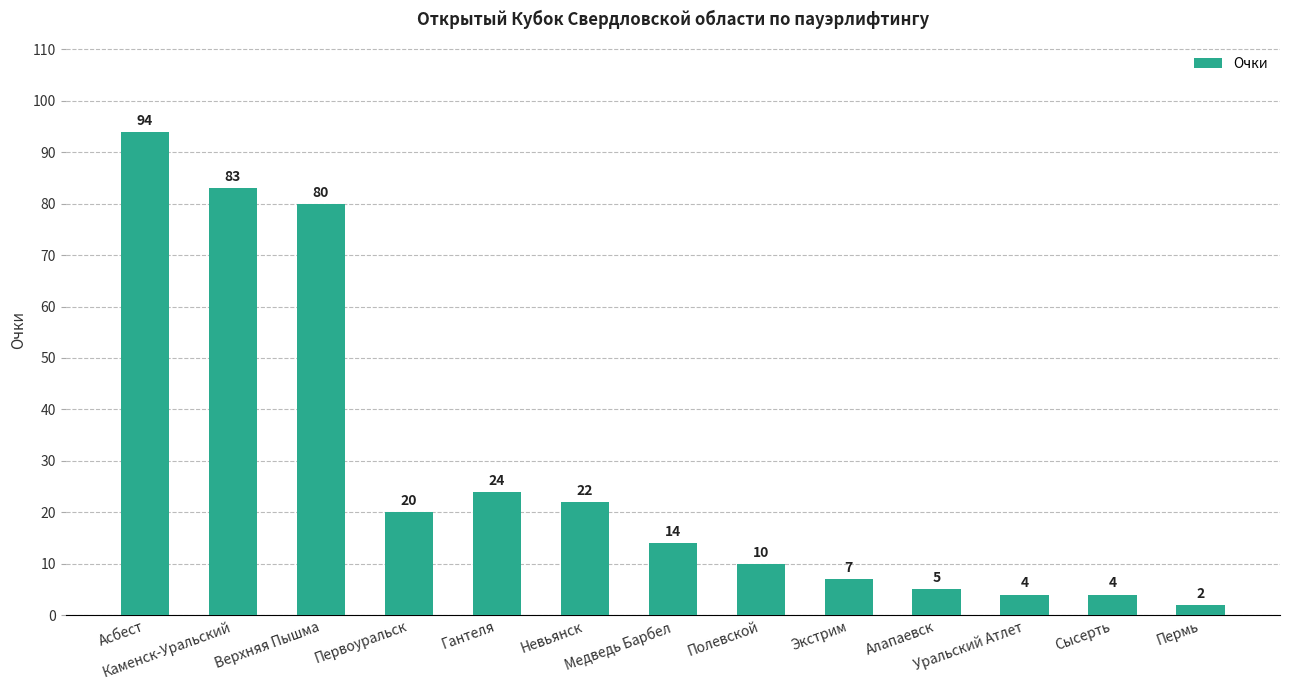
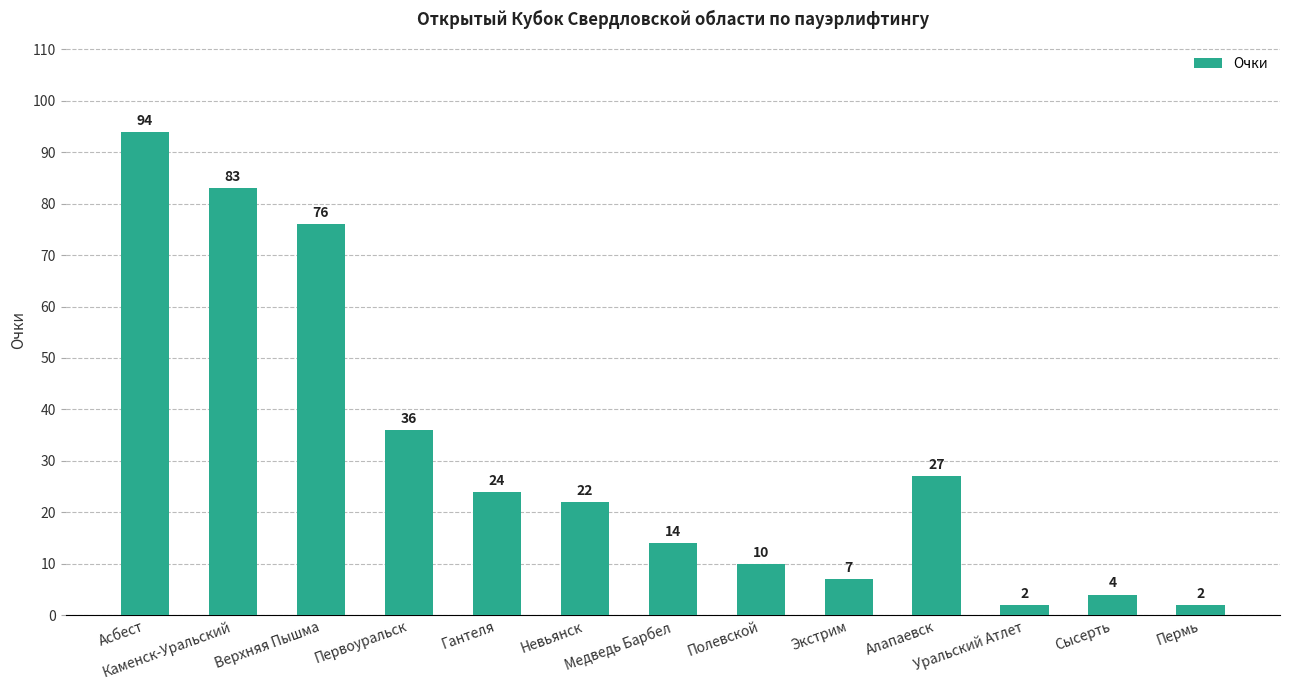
  {
    "Асбест": 94,
    "Каменск-Уральский": 83,
-   "Верхняя Пышма": 80,
-   "Первоуральск": 20,
+   "Верхняя Пышма": 76,
+   "Первоуральск": 36,
    "Гантеля": 24,
    "Невьянск": 22,
    "Медведь Барбел": 14,
    "Полевской": 10,
    "Экстрим": 7,
-   "Алапаевск": 5,
-   "Уральский Атлет": 4,
+   "Алапаевск": 27,
+   "Уральский Атлет": 2,
    "Сысерть": 4,
    "Пермь": 2
  }
